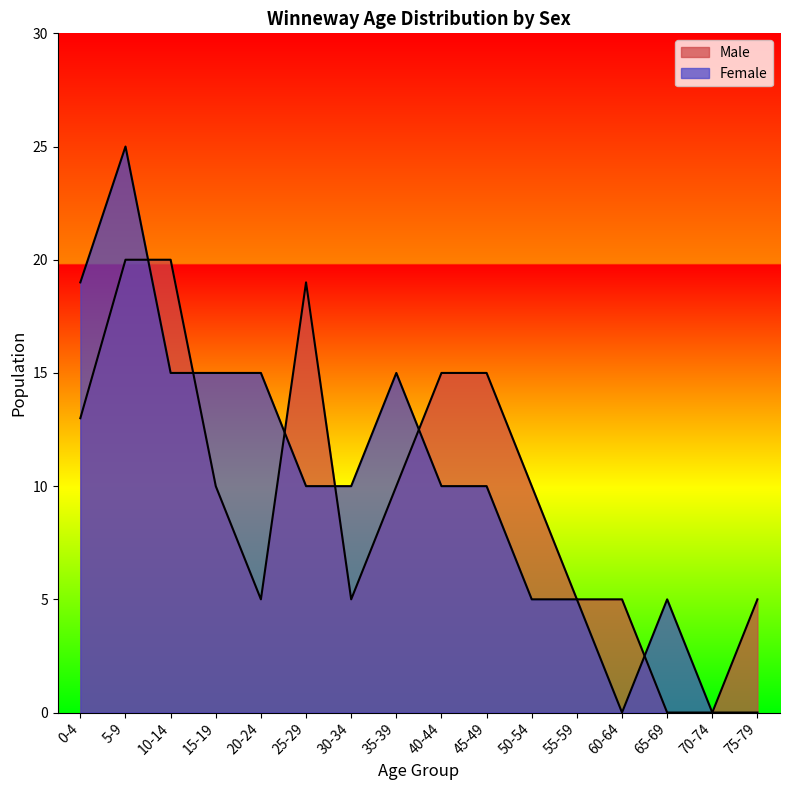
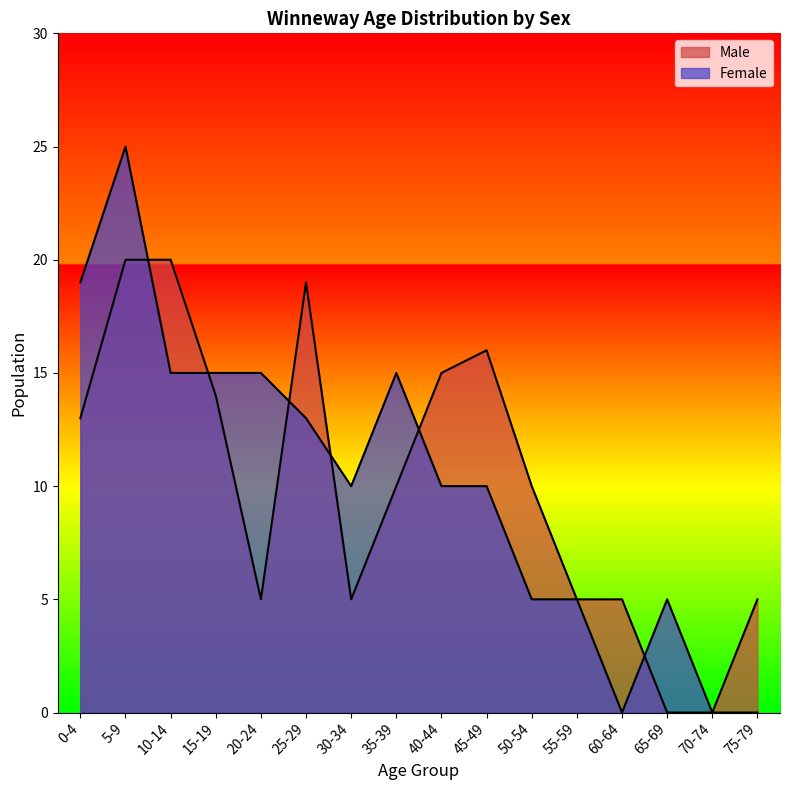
  {
    "Male": {
      "0-4": 13,
      "5-9": 20,
      "10-14": 20,
-     "15-19": 10,
+     "15-19": 14,
      "20-24": 5,
      "25-29": 19,
      "30-34": 5,
      "35-39": 10,
      "40-44": 15,
-     "45-49": 15,
+     "45-49": 16,
      "50-54": 10,
      "60-64": 5,
      "65-69": 0,
      "75-79": 5
    },
    "Female": {
      "0-4": 19,
      "5-9": 25,
      "10-14": 15,
      "15-19": 15,
      "20-24": 15,
-     "25-29": 10,
+     "25-29": 13,
      "30-34": 10,
      "35-39": 15,
      "40-44": 10,
      "45-49": 10,
      "50-54": 5,
      "60-64": 0,
      "65-69": 5,
      "75-79": 0
    }
  }
